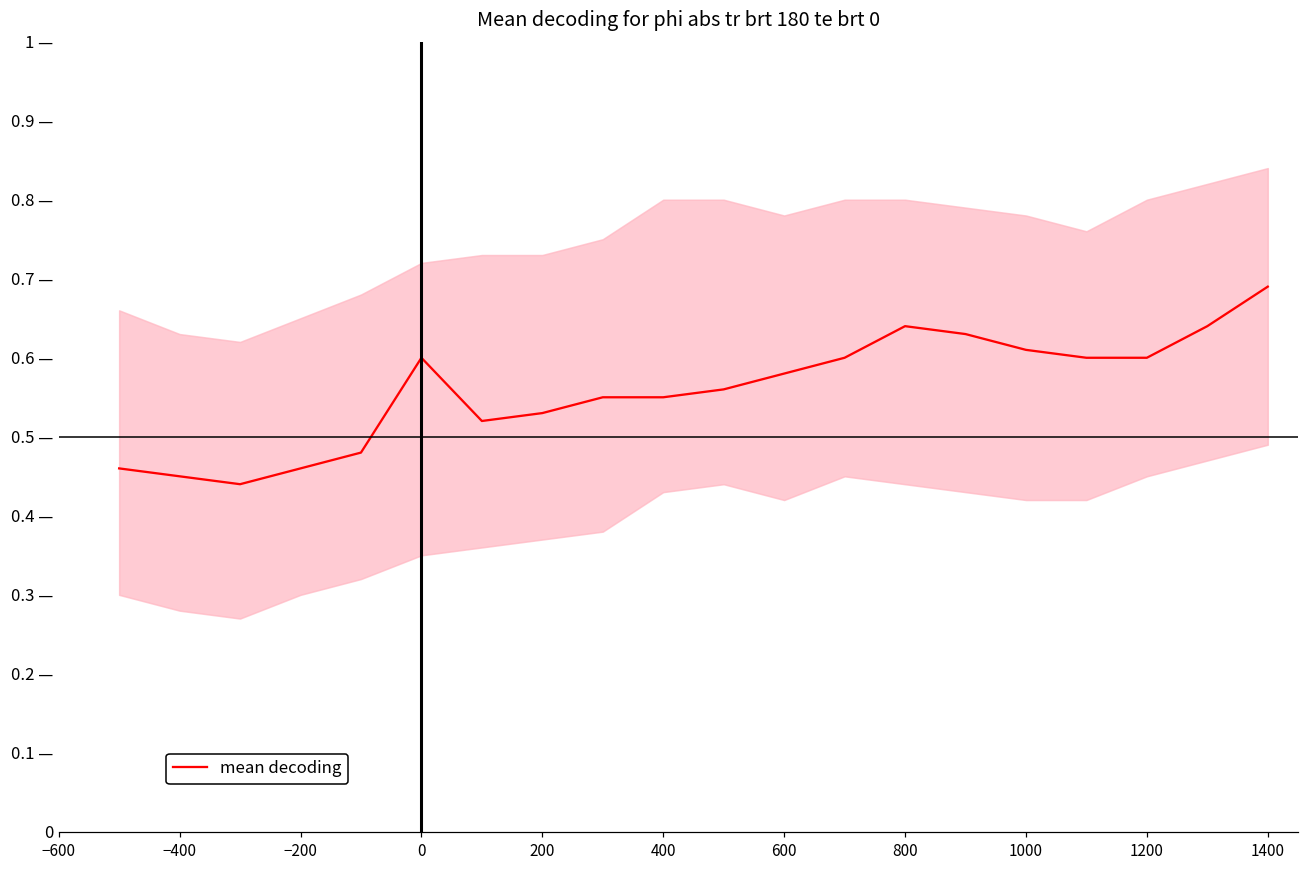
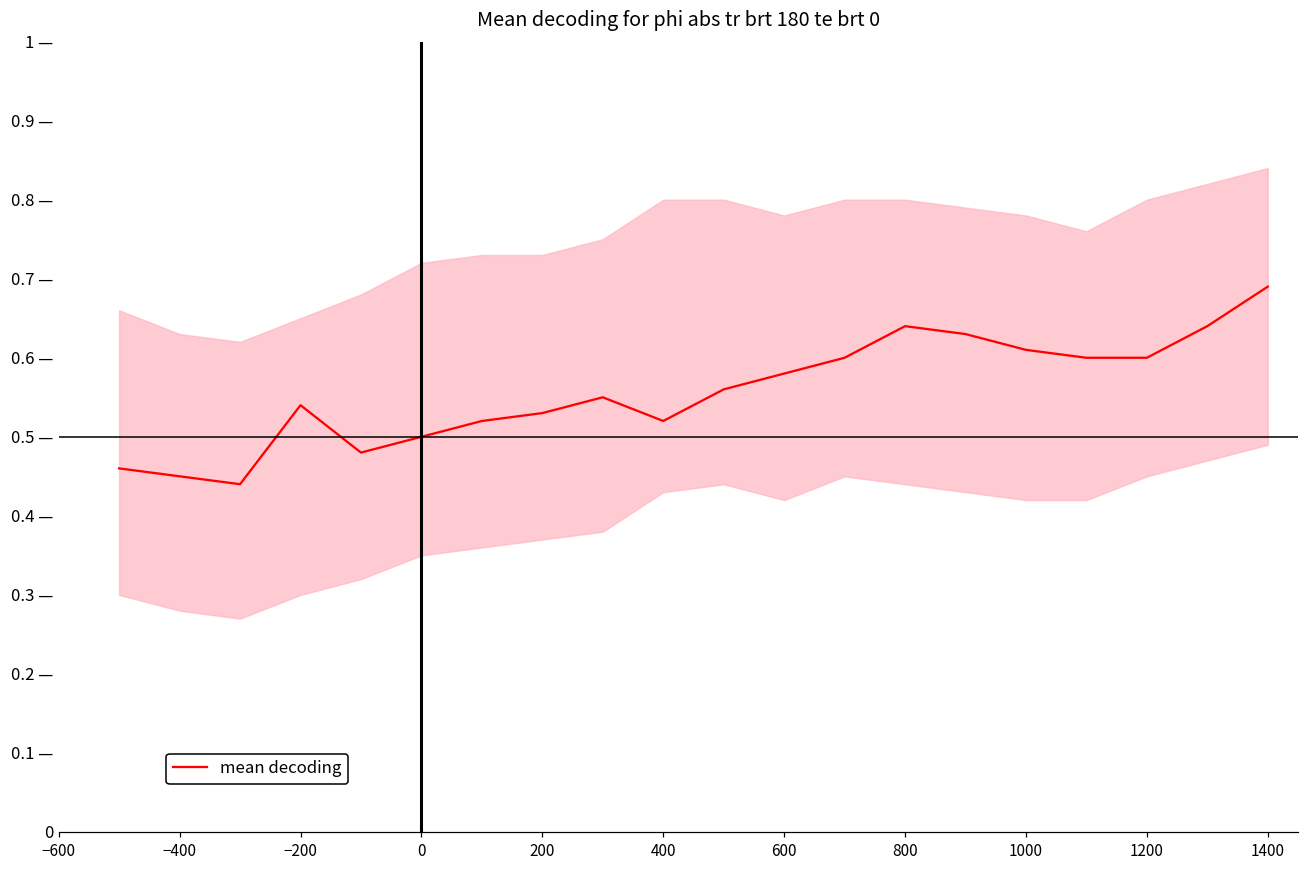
  {
    "mean decoding": {
      "−400": "0.45 —",
-     "−200": "0.46 —",
-     "0": "0.6 —",
+     "−200": "0.54 —",
+     "0": "0.5 —",
      "200": "0.53 —",
-     "400": "0.55 —",
+     "400": "0.52 —",
      "600": "0.58 —",
      "800": "0.64 —",
      "1000": "0.61 —",
      "1200": "0.60 —",
      "1400": "0.69 —"
    }
  }
